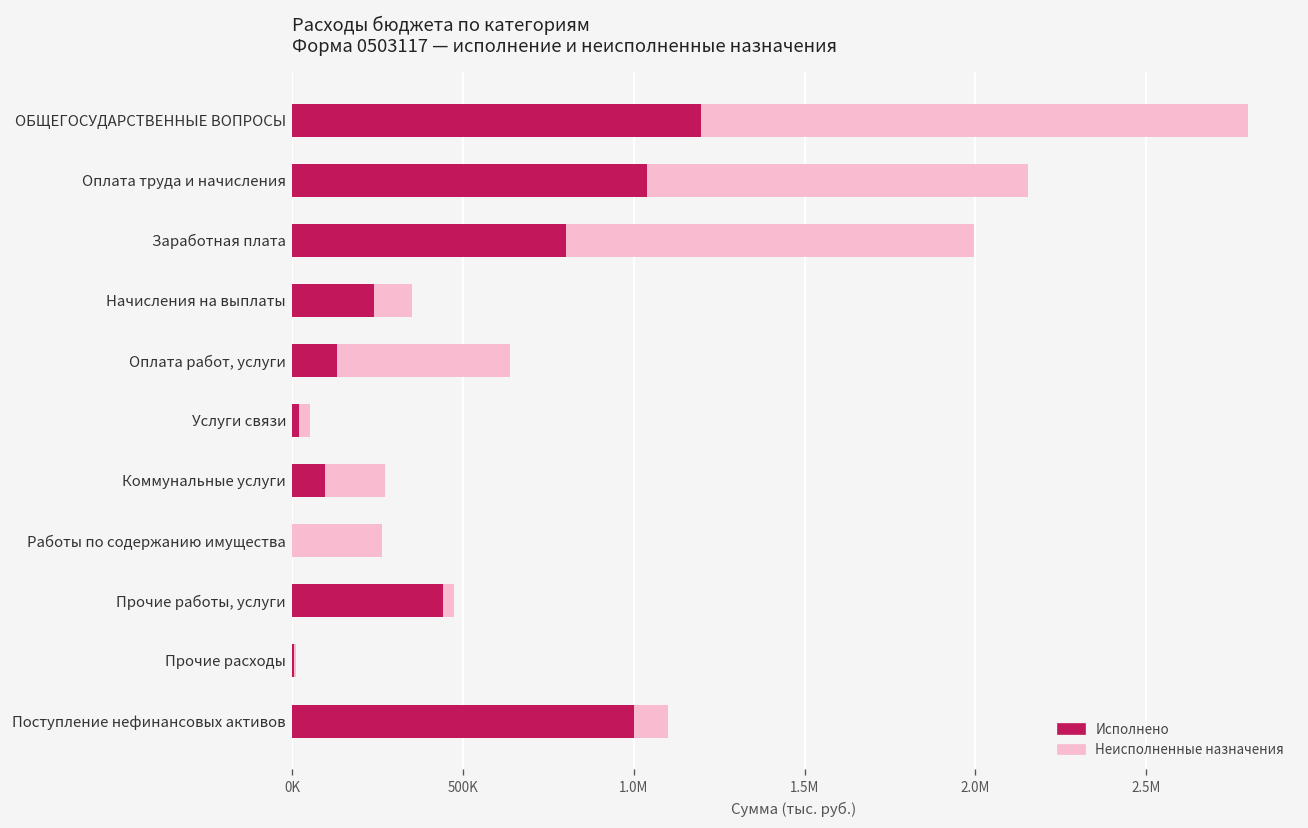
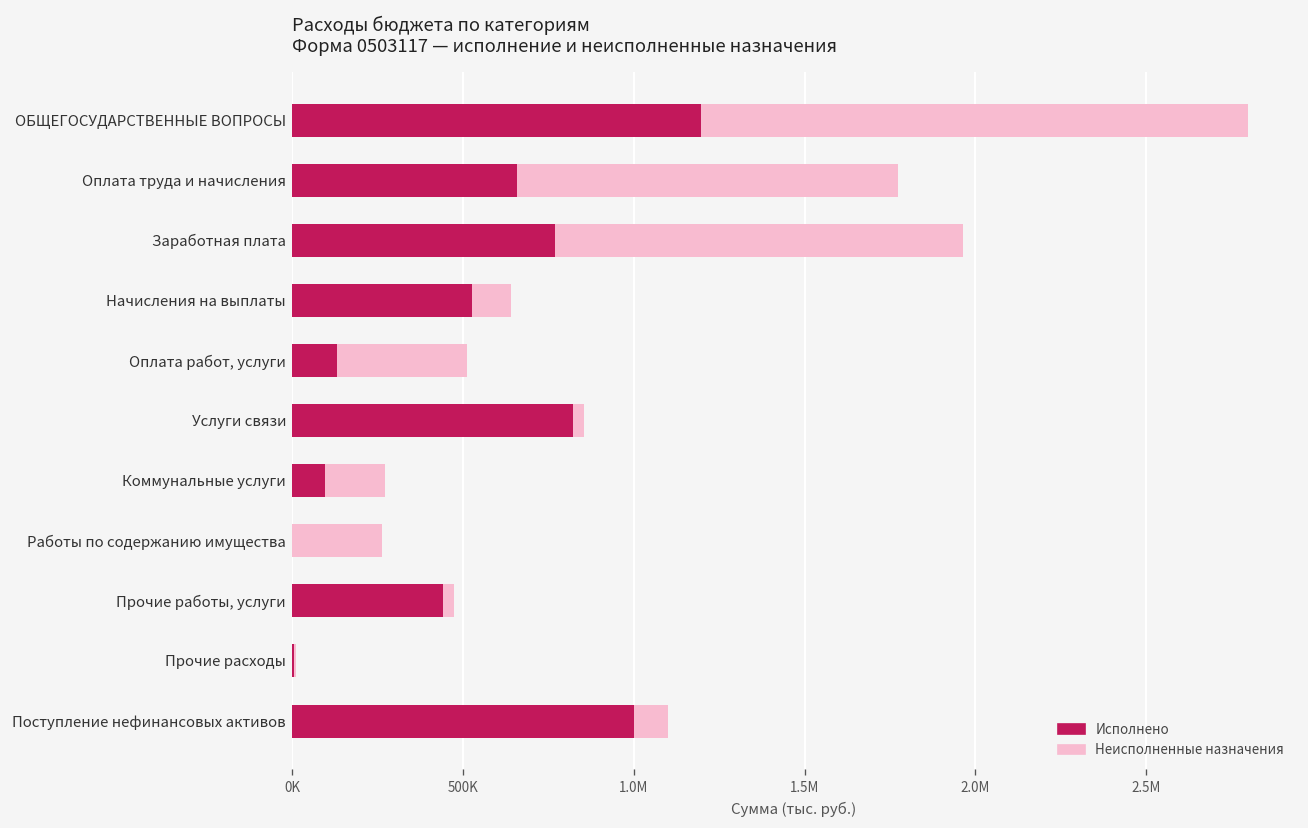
  {
    "Исполнено": {
      "ОБЩЕГОСУДАРСТВЕННЫЕ ВОПРОСЫ": 1200000,
-     "Оплата труда и начисления": 1040000,
-     "Заработная плата": 800000,
-     "Начисления на выплаты": 240000,
+     "Оплата труда и начисления": 660000,
+     "Заработная плата": 770000,
+     "Начисления на выплаты": 530000,
      "Оплата работ, услуги": 130000,
-     "Услуги связи": 20000,
+     "Услуги связи": 820000,
      "Коммунальные услуги": 100000,
      "Работы по содержанию имущества": 0,
      "Прочие работы, услуги": 440000,
      "Поступление нефинансовых активов": 1000000
    },
    "Неисполненные назначения": {
      "ОБЩЕГОСУДАРСТВЕННЫЕ ВОПРОСЫ": 1600000,
      "Оплата труда и начисления": 1120000,
      "Заработная плата": 1200000,
      "Начисления на выплаты": 110000,
-     "Оплата работ, услуги": 510000,
+     "Оплата работ, услуги": 380000,
      "Услуги связи": 30000,
      "Коммунальные услуги": 180000,
      "Работы по содержанию имущества": 260000,
      "Прочие работы, услуги": 30000,
      "Поступление нефинансовых активов": 100000
    }
  }
